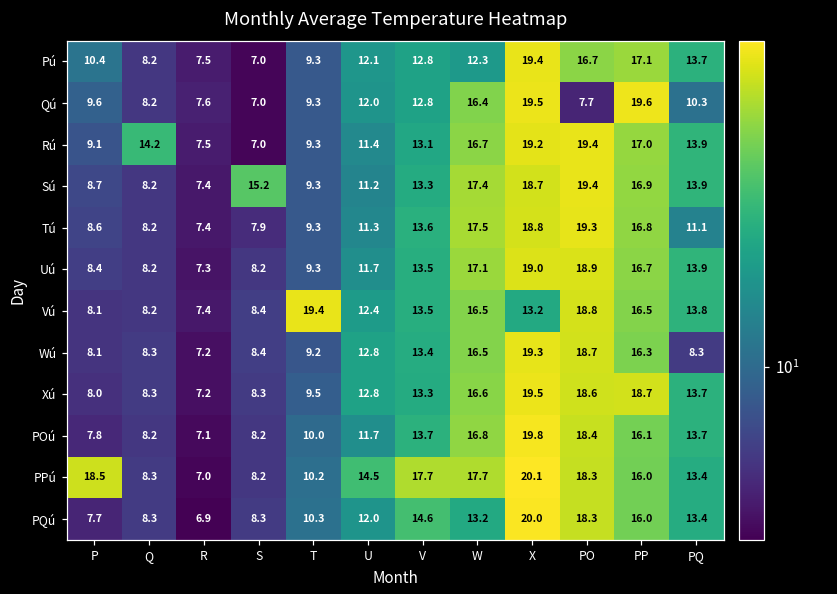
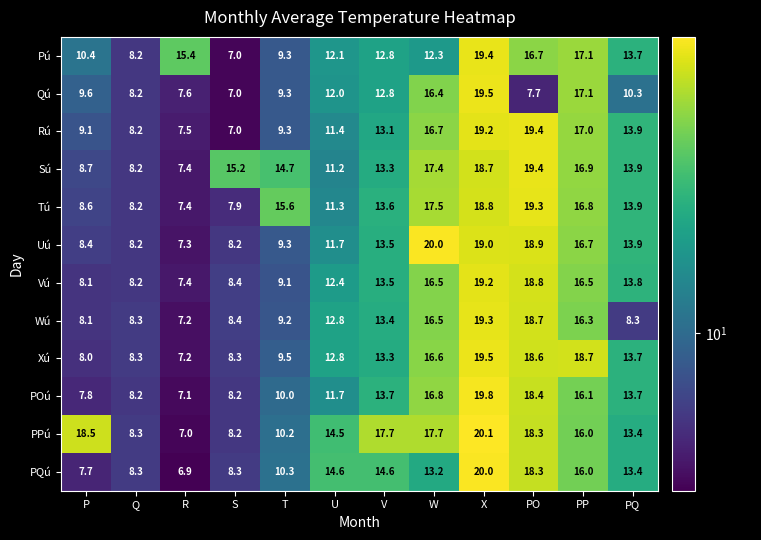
  {
    "Pú": {
      "P": 10.4,
      "Q": 8.2,
-     "R": 7.5,
+     "R": 15.4,
      "S": 7.0,
      "T": 9.3,
      "U": 12.1,
      "V": 12.8,
      "W": 12.3,
      "X": 19.4,
      "PO": 16.7,
      "PP": 17.1,
      "PQ": 13.7
    },
    "Qú": {
      "P": 9.6,
      "Q": 8.2,
      "R": 7.6,
      "S": 7.0,
      "T": 9.3,
      "U": 12.0,
      "V": 12.8,
      "W": 16.4,
      "X": 19.5,
      "PO": 7.7,
-     "PP": 19.6,
+     "PP": 17.1,
      "PQ": 10.3
    },
    "Rú": {
      "P": 9.1,
-     "Q": 14.2,
+     "Q": 8.2,
      "R": 7.5,
      "S": 7.0,
      "T": 9.3,
      "U": 11.4,
      "V": 13.1,
      "W": 16.7,
      "X": 19.2,
      "PO": 19.4,
      "PP": 17.0,
      "PQ": 13.9
    },
    "Sú": {
      "P": 8.7,
      "Q": 8.2,
      "R": 7.4,
      "S": 15.2,
-     "T": 9.3,
+     "T": 14.7,
      "U": 11.2,
      "V": 13.3,
      "W": 17.4,
      "X": 18.7,
      "PO": 19.4,
      "PP": 16.9,
      "PQ": 13.9
    },
    "Tú": {
      "P": 8.6,
      "Q": 8.2,
      "R": 7.4,
      "S": 7.9,
-     "T": 9.3,
+     "T": 15.6,
      "U": 11.3,
      "V": 13.6,
      "W": 17.5,
      "X": 18.8,
      "PO": 19.3,
      "PP": 16.8,
-     "PQ": 11.1
+     "PQ": 13.9
    },
    "Uú": {
      "P": 8.4,
      "Q": 8.2,
      "R": 7.3,
      "S": 8.2,
      "T": 9.3,
      "U": 11.7,
      "V": 13.5,
-     "W": 17.1,
+     "W": 20.0,
      "X": 19.0,
      "PO": 18.9,
      "PP": 16.7,
      "PQ": 13.9
    },
    "Vú": {
      "P": 8.1,
      "Q": 8.2,
      "R": 7.4,
      "S": 8.4,
-     "T": 19.4,
+     "T": 9.1,
      "U": 12.4,
      "V": 13.5,
      "W": 16.5,
-     "X": 13.2,
+     "X": 19.2,
      "PO": 18.8,
      "PP": 16.5,
      "PQ": 13.8
    },
    "Wú": {
      "P": 8.1,
      "Q": 8.3,
      "R": 7.2,
      "S": 8.4,
      "T": 9.2,
      "U": 12.8,
      "V": 13.4,
      "W": 16.5,
      "X": 19.3,
      "PO": 18.7,
      "PP": 16.3,
      "PQ": 8.3
    },
    "Xú": {
      "P": 8.0,
      "Q": 8.3,
      "R": 7.2,
      "S": 8.3,
      "T": 9.5,
      "U": 12.8,
      "V": 13.3,
      "W": 16.6,
      "X": 19.5,
      "PO": 18.6,
      "PP": 18.7,
      "PQ": 13.7
    },
    "POú": {
      "P": 7.8,
      "Q": 8.2,
      "R": 7.1,
      "S": 8.2,
      "T": 10.0,
      "U": 11.7,
      "V": 13.7,
      "W": 16.8,
      "X": 19.8,
      "PO": 18.4,
      "PP": 16.1,
      "PQ": 13.7
    },
    "PPú": {
      "P": 18.5,
      "Q": 8.3,
      "R": 7.0,
      "S": 8.2,
      "T": 10.2,
      "U": 14.5,
      "V": 17.7,
      "W": 17.7,
      "X": 20.1,
      "PO": 18.3,
      "PP": 16.0,
      "PQ": 13.4
    },
    "PQú": {
      "P": 7.7,
      "Q": 8.3,
      "R": 6.9,
      "S": 8.3,
      "T": 10.3,
-     "U": 12.0,
+     "U": 14.6,
      "V": 14.6,
      "W": 13.2,
      "X": 20.0,
      "PO": 18.3,
      "PP": 16.0,
      "PQ": 13.4
    }
  }
